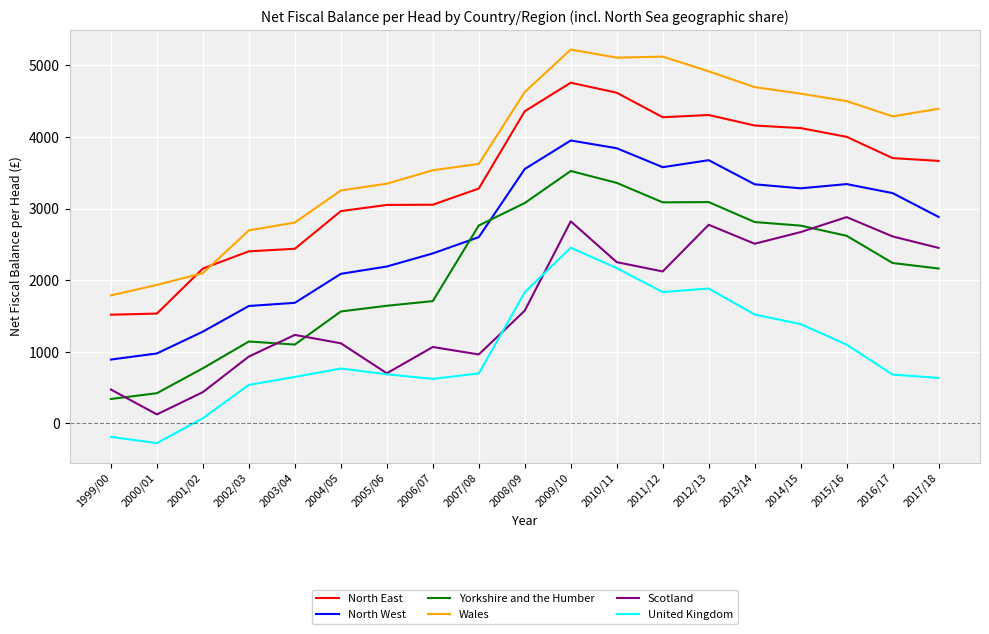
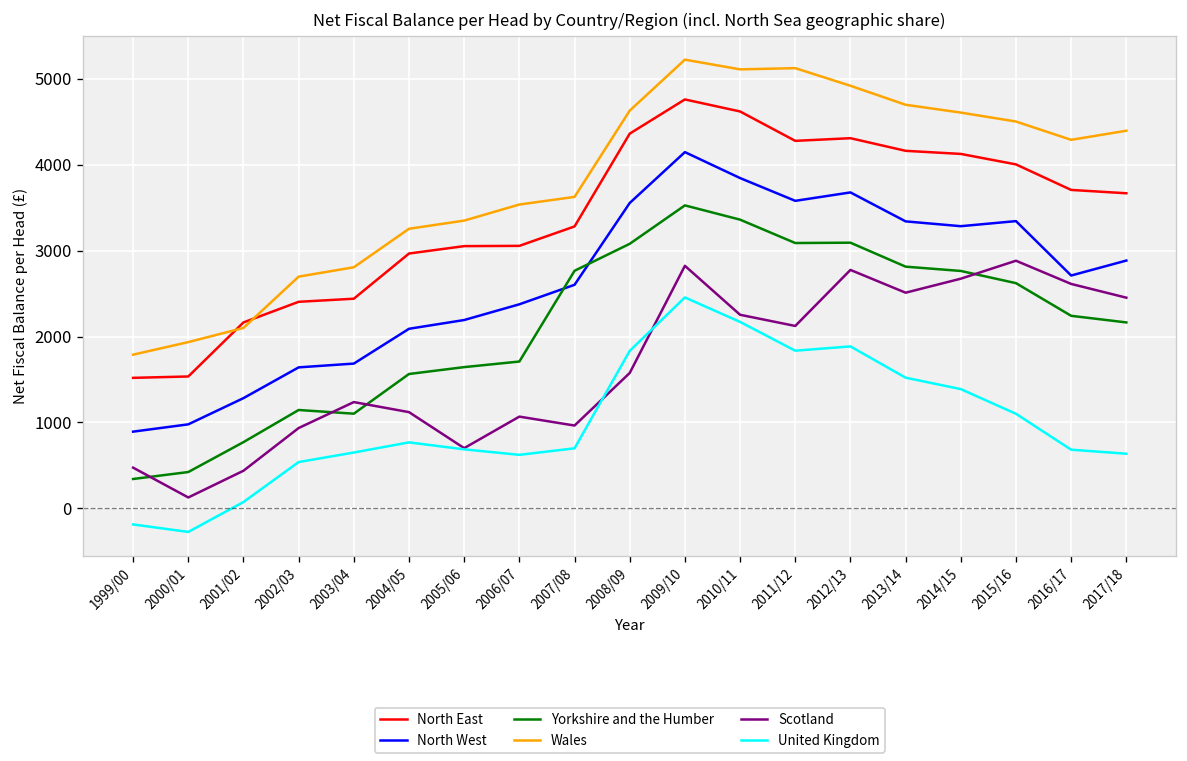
  {
    "North East": {
      "1999/00": 1500,
      "2000/01": 1500,
      "2001/02": 2200,
      "2002/03": 2400,
      "2003/04": 2400,
      "2004/05": 3000,
      "2005/06": 3100,
      "2006/07": 3100,
      "2007/08": 3300,
      "2008/09": 4400,
      "2009/10": 4800,
      "2010/11": 4600,
      "2011/12": 4300,
      "2012/13": 4300,
      "2013/14": 4200,
      "2014/15": 4100,
      "2015/16": 4000,
      "2016/17": 3700,
      "2017/18": 3700
    },
    "North West": {
      "1999/00": 900,
      "2000/01": 1000,
      "2001/02": 1300,
      "2002/03": 1600,
      "2003/04": 1700,
      "2004/05": 2100,
      "2005/06": 2200,
      "2006/07": 2400,
      "2007/08": 2600,
      "2008/09": 3600,
-     "2009/10": 4000,
+     "2009/10": 4100,
      "2010/11": 3800,
      "2011/12": 3600,
      "2012/13": 3700,
      "2013/14": 3300,
      "2014/15": 3300,
      "2015/16": 3300,
-     "2016/17": 3200,
+     "2016/17": 2700,
      "2017/18": 2900
    },
    "Yorkshire and the Humber": {
      "1999/00": 300,
      "2000/01": 400,
      "2001/02": 800,
      "2002/03": 1100,
      "2003/04": 1100,
      "2004/05": 1600,
      "2005/06": 1600,
      "2006/07": 1700,
      "2007/08": 2800,
      "2008/09": 3100,
      "2009/10": 3500,
      "2010/11": 3400,
      "2011/12": 3100,
      "2012/13": 3100,
      "2013/14": 2800,
      "2014/15": 2800,
      "2015/16": 2600,
      "2016/17": 2200,
      "2017/18": 2200
    },
    "Wales": {
      "1999/00": 1800,
      "2000/01": 1900,
      "2001/02": 2100,
      "2002/03": 2700,
      "2003/04": 2800,
      "2004/05": 3300,
      "2005/06": 3300,
      "2006/07": 3500,
      "2007/08": 3600,
      "2008/09": 4600,
      "2009/10": 5200,
      "2010/11": 5100,
      "2011/12": 5100,
      "2012/13": 4900,
      "2013/14": 4700,
      "2014/15": 4600,
      "2015/16": 4500,
      "2016/17": 4300,
      "2017/18": 4400
    },
    "Scotland": {
      "1999/00": 500,
      "2000/01": 100,
      "2001/02": 400,
      "2002/03": 900,
      "2003/04": 1200,
      "2004/05": 1100,
      "2006/07": 1100,
      "2007/08": 1000,
      "2008/09": 1600,
      "2009/10": 2800,
      "2010/11": 2300,
      "2011/12": 2100,
      "2012/13": 2800,
      "2013/14": 2500,
      "2014/15": 2700,
      "2015/16": 2900,
      "2016/17": 2600,
      "2017/18": 2500
    },
    "United Kingdom": {
      "1999/00": -200,
      "2000/01": -300,
      "2001/02": 100,
      "2002/03": 500,
      "2003/04": 700,
      "2004/05": 800,
      "2006/07": 600,
      "2007/08": 700,
      "2008/09": 1800,
      "2009/10": 2500,
      "2010/11": 2200,
      "2011/12": 1800,
      "2012/13": 1900,
      "2013/14": 1500,
      "2014/15": 1400,
      "2015/16": 1100,
      "2016/17": 700,
      "2017/18": 600
    }
  }
